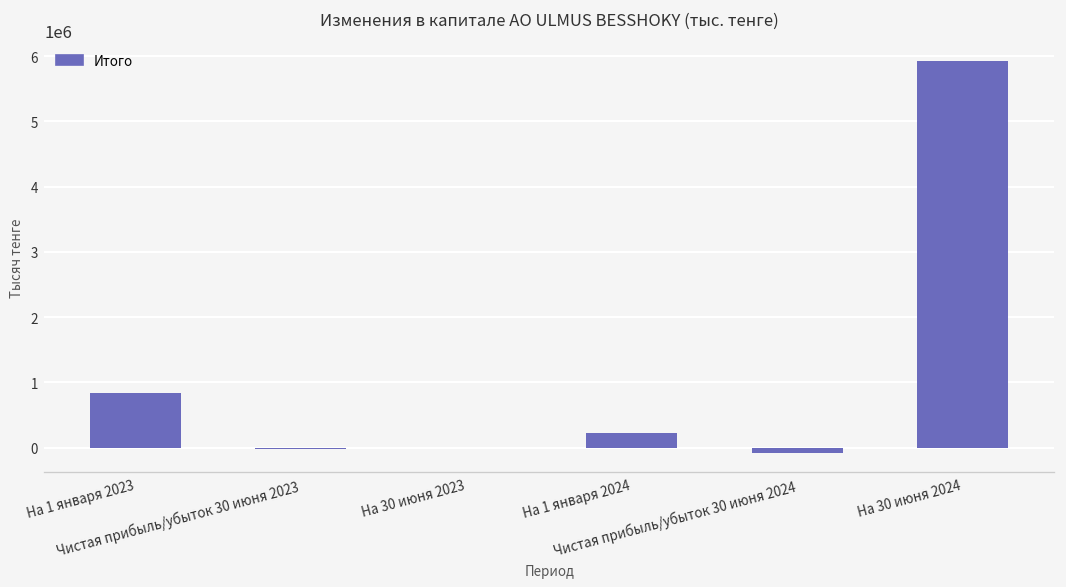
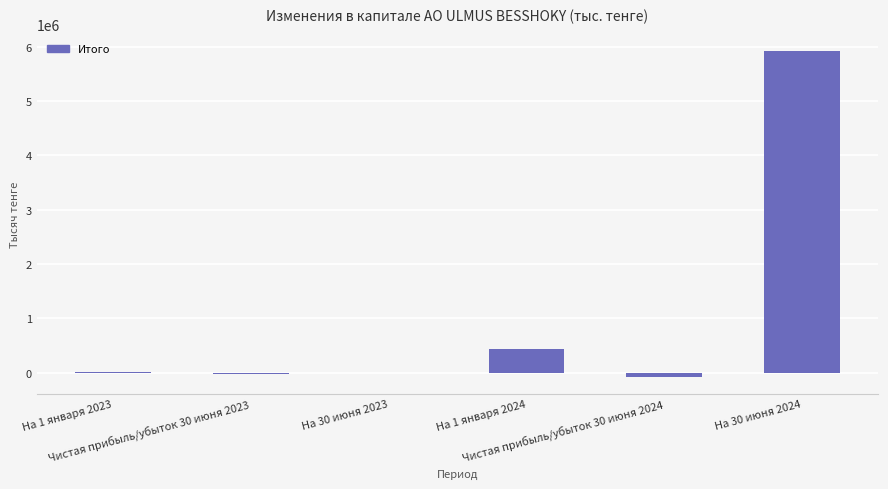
  {
-   "На 1 января 2023": 800000,
-   "На 1 января 2024": 200000,
+   "На 1 января 2023": 0,
+   "На 1 января 2024": 400000,
    "Чистая прибыль/убыток 30 июня 2024": -100000,
    "На 30 июня 2024": 5900000
  }
